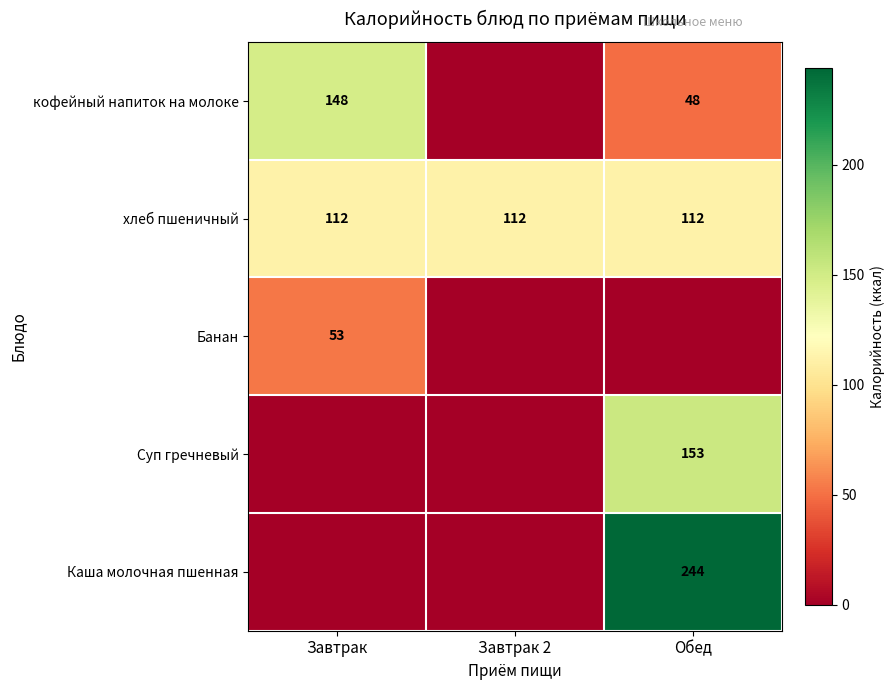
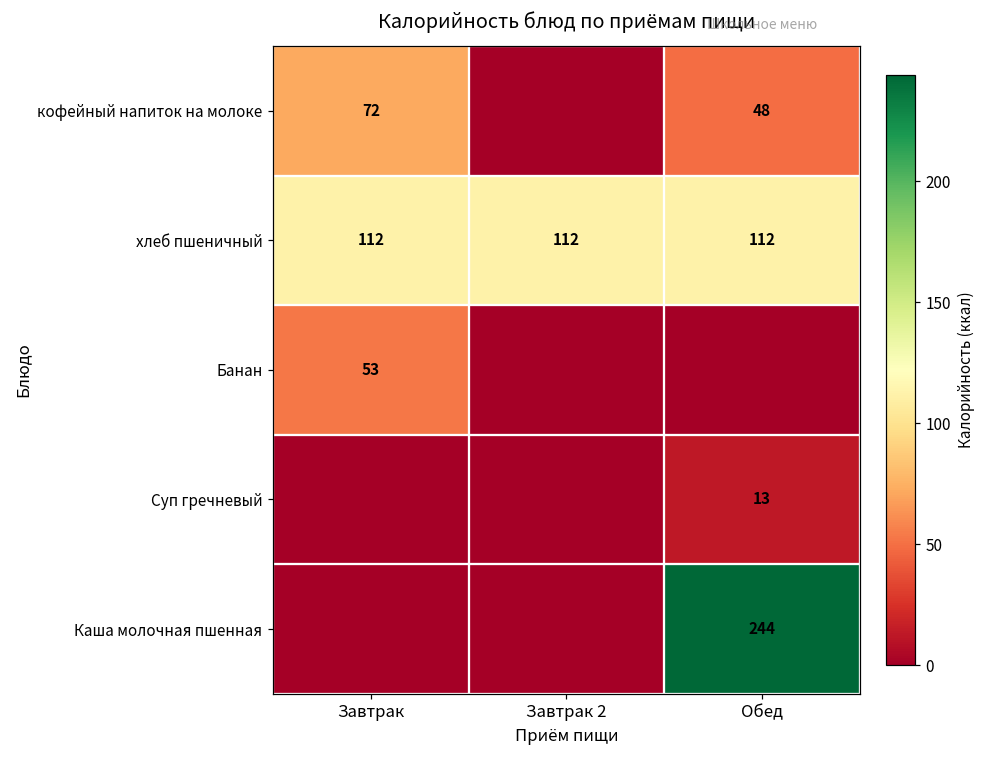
  {
    "кофейный напиток на молоке": {
-     "Завтрак": 148,
+     "Завтрак": 72,
      "Обед": 48
    },
    "хлеб пшеничный": {
      "Завтрак": 112,
      "Завтрак 2": 112,
      "Обед": 112
    },
    "Банан": {
      "Завтрак": 53
    },
    "Суп гречневый": {
-     "Обед": 153
+     "Обед": 13
    },
    "Каша молочная пшенная": {
      "Обед": 244
    }
  }
